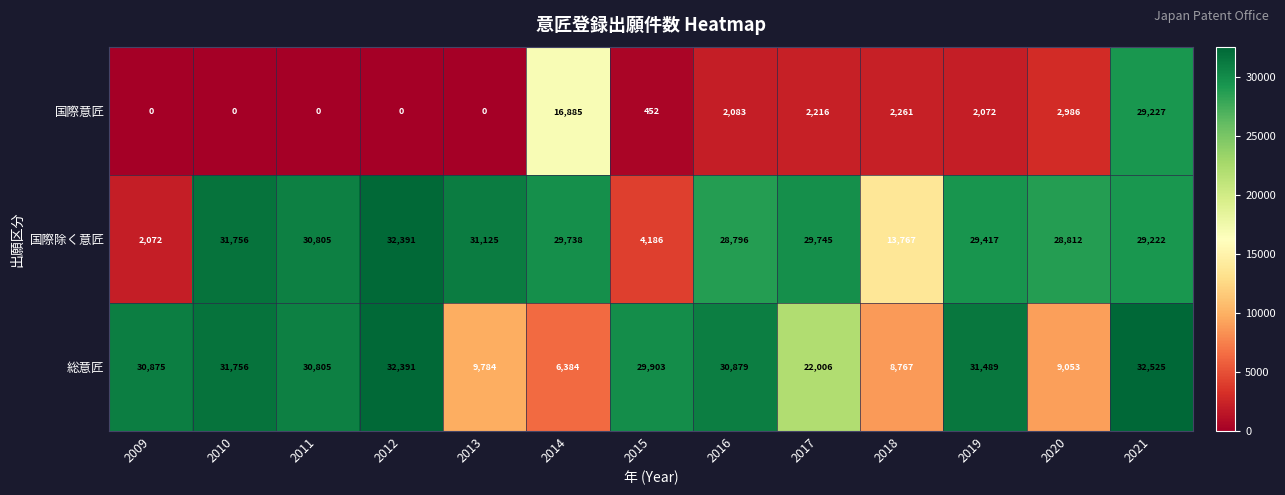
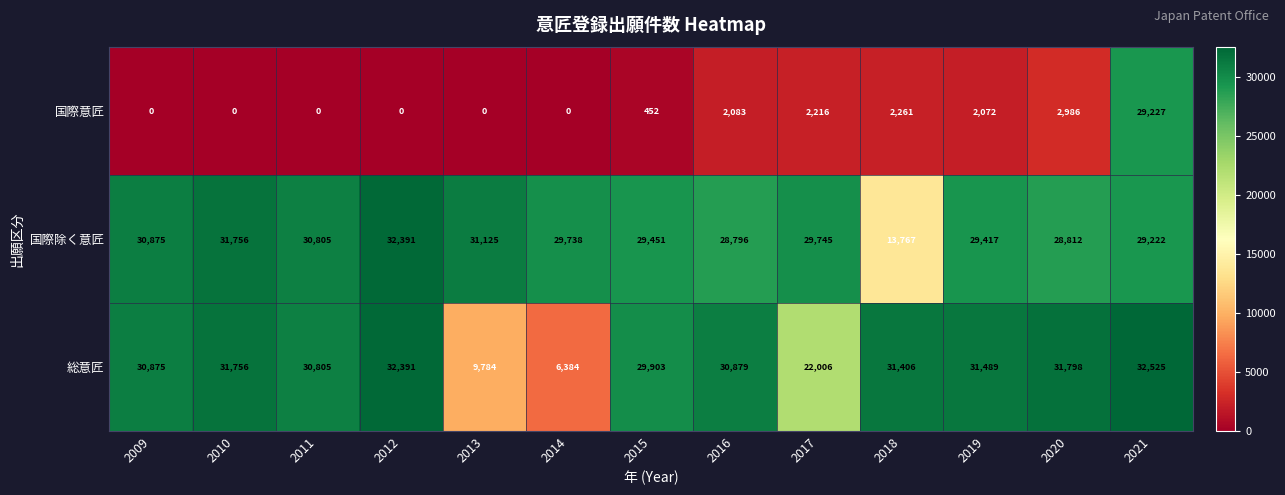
  {
    "国際意匠": {
      "2009": "0",
      "2010": "0",
      "2011": "0",
      "2012": "0",
      "2013": "0",
-     "2014": "16,885",
+     "2014": "0",
      "2015": "452",
      "2016": "2,083",
      "2017": "2,216",
      "2018": "2,261",
      "2019": "2,072",
      "2020": "2,986",
      "2021": "29,227"
    },
    "国際除く意匠": {
-     "2009": "2,072",
+     "2009": "30,875",
      "2010": "31,756",
      "2011": "30,805",
      "2012": "32,391",
      "2013": "31,125",
      "2014": "29,738",
-     "2015": "4,186",
+     "2015": "29,451",
      "2016": "28,796",
      "2017": "29,745",
      "2018": "13,767",
      "2019": "29,417",
      "2020": "28,812",
      "2021": "29,222"
    },
    "総意匠": {
      "2009": "30,875",
      "2010": "31,756",
      "2011": "30,805",
      "2012": "32,391",
      "2013": "9,784",
      "2014": "6,384",
      "2015": "29,903",
      "2016": "30,879",
      "2017": "22,006",
-     "2018": "8,767",
+     "2018": "31,406",
      "2019": "31,489",
-     "2020": "9,053",
+     "2020": "31,798",
      "2021": "32,525"
    }
  }
